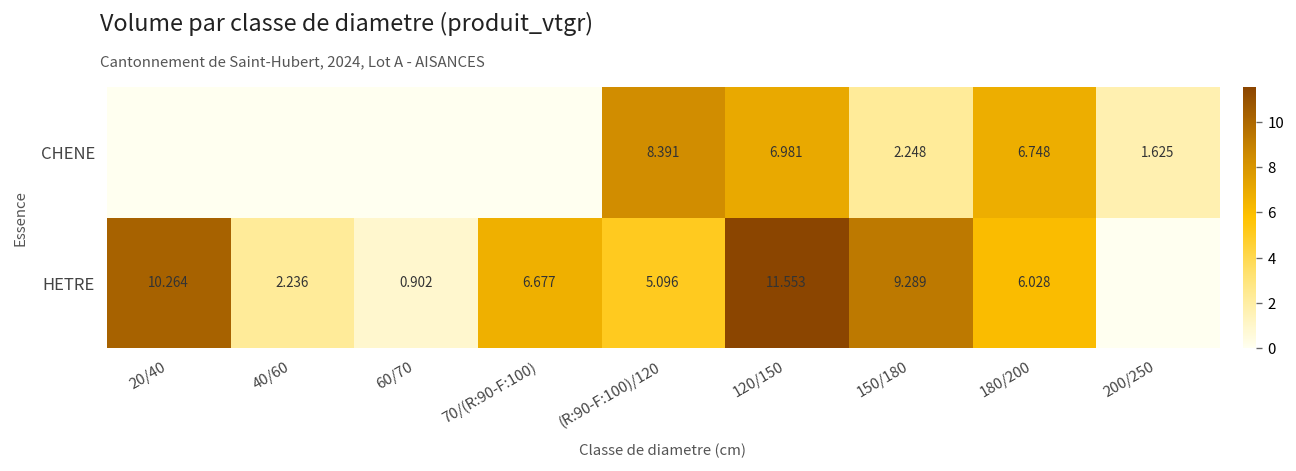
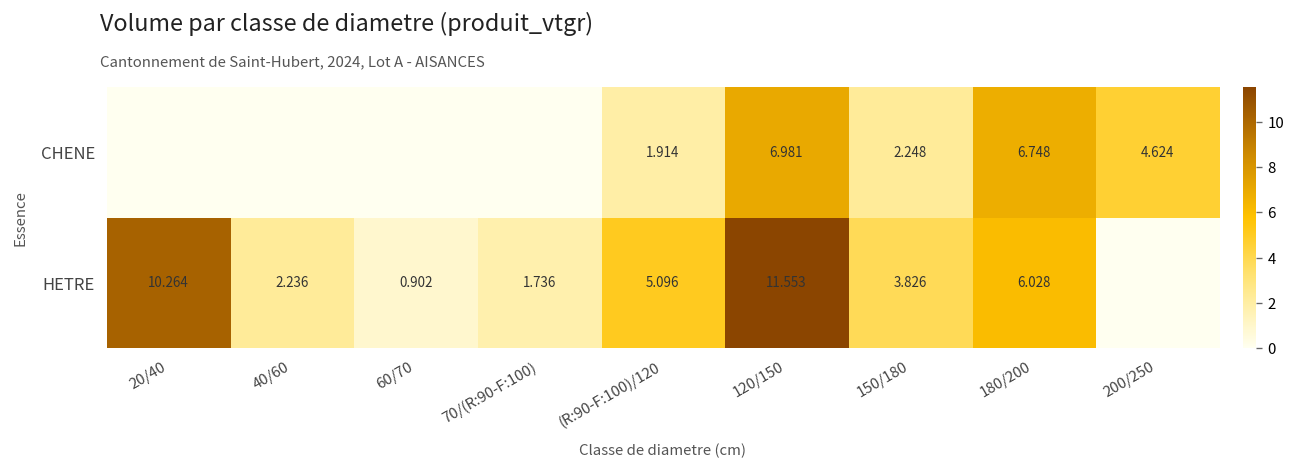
  {
    "CHENE": {
-     "(R:90-F:100)/120": 8.391,
+     "(R:90-F:100)/120": 1.914,
      "120/150": 6.981,
      "150/180": 2.248,
      "180/200": 6.748,
-     "200/250": 1.625
+     "200/250": 4.624
    },
    "HETRE": {
      "20/40": 10.264,
      "40/60": 2.236,
      "60/70": 0.902,
-     "70/(R:90-F:100)": 6.677,
+     "70/(R:90-F:100)": 1.736,
      "(R:90-F:100)/120": 5.096,
      "120/150": 11.553,
-     "150/180": 9.289,
+     "150/180": 3.826,
      "180/200": 6.028
    }
  }
